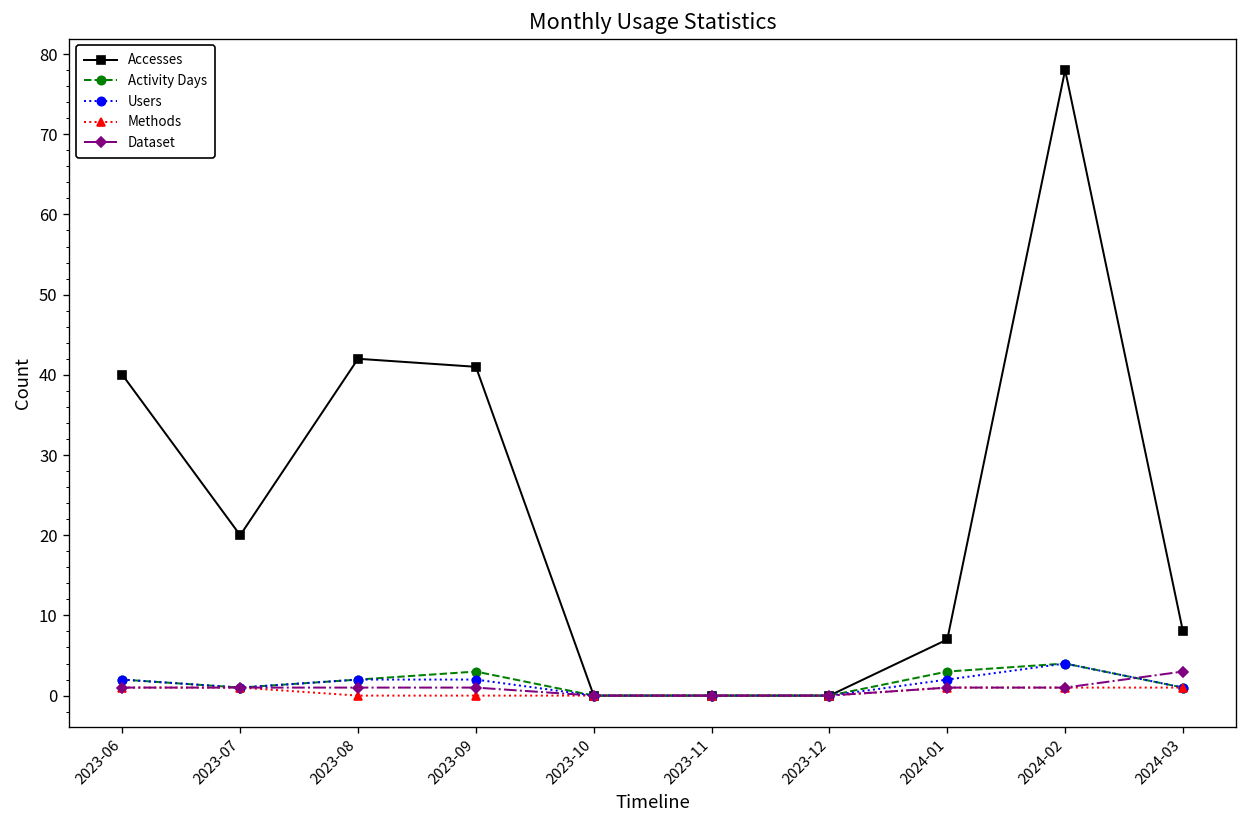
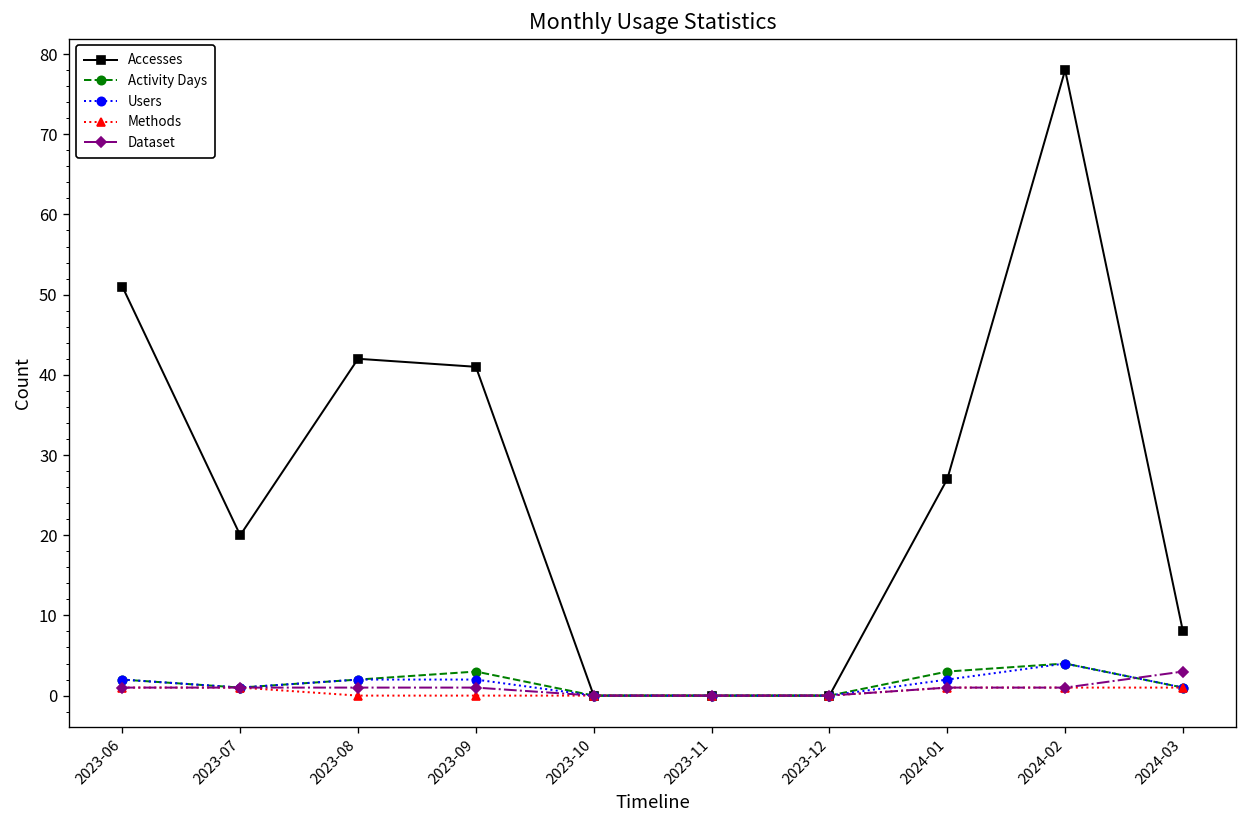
  {
    "Accesses": {
-     "2023-06": 40,
+     "2023-06": 51,
      "2023-07": 20,
      "2023-08": 42,
      "2023-09": 41,
-     "2024-01": 7,
+     "2024-01": 27,
      "2024-02": 78,
      "2024-03": 8
    },
    "Activity Days": {
      "2023-09": 3,
      "2024-01": 3
    },
    "Users": {
      "2023-09": 2,
      "2024-01": 2
    },
    "Methods": {
      "2023-08": 0,
      "2023-09": 0
    },
    "Dataset": {
      "2023-08": 1,
      "2023-09": 1,
      "2024-03": 3
    }
  }
